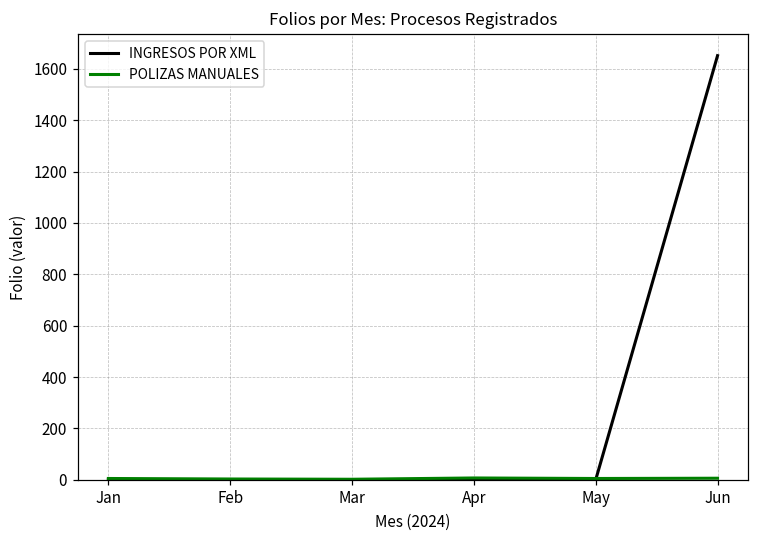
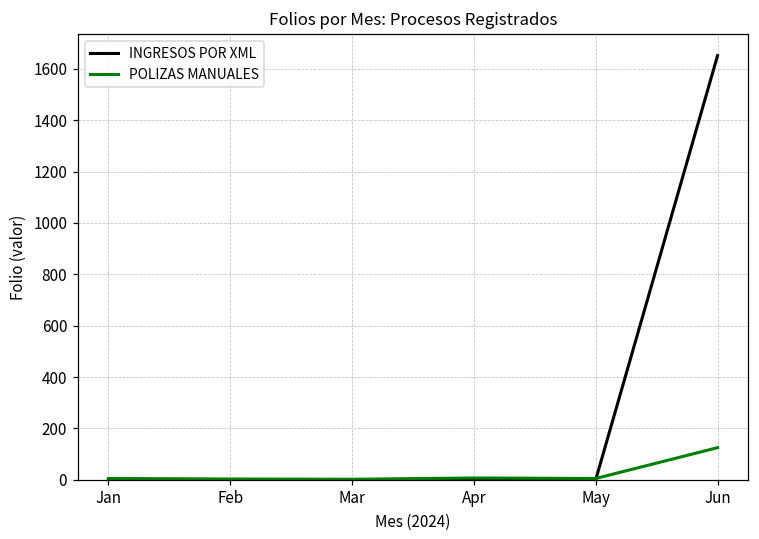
  {
    "INGRESOS POR XML": {
      "Jun": 1650
    },
    "POLIZAS MANUALES": {
-     "Jun": 10
+     "Jun": 130
    }
  }
